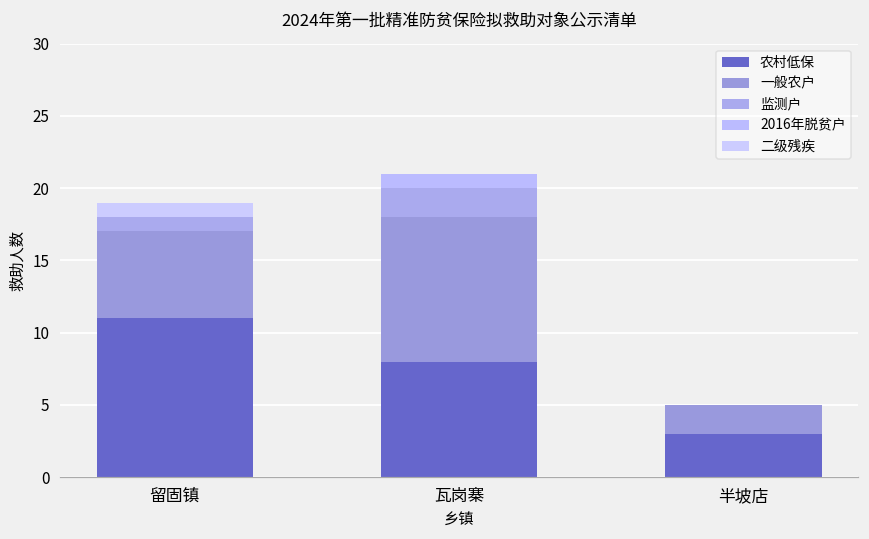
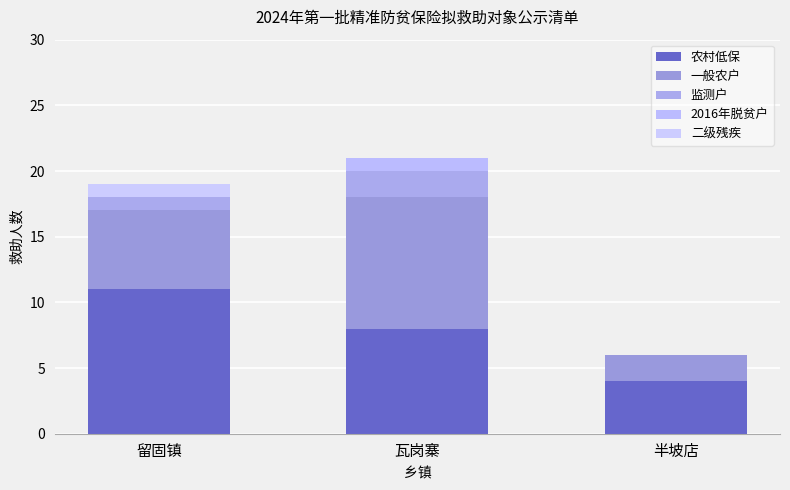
  {
    "农村低保": {
      "留固镇": 11,
      "瓦岗寨": 8,
-     "半坡店": 3
+     "半坡店": 4
    }
  }
